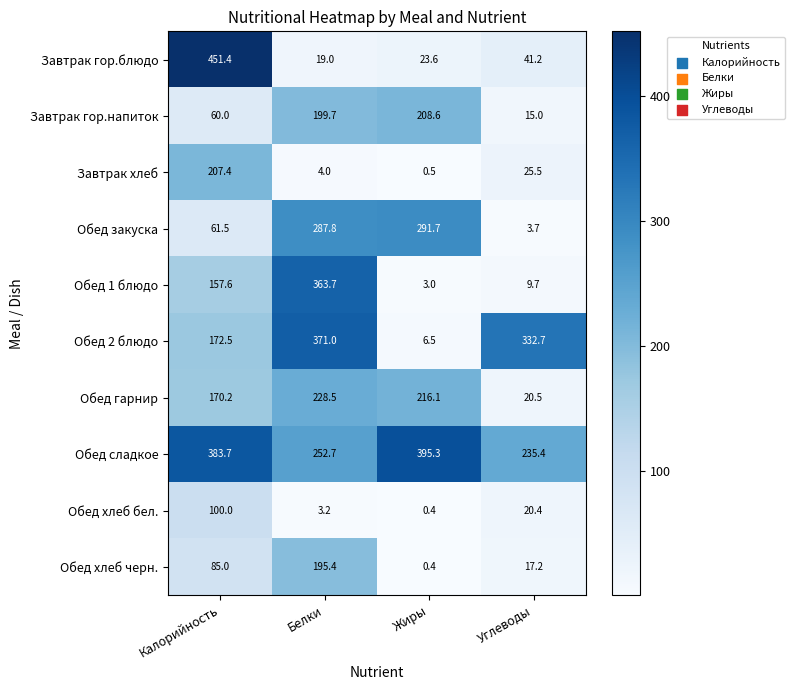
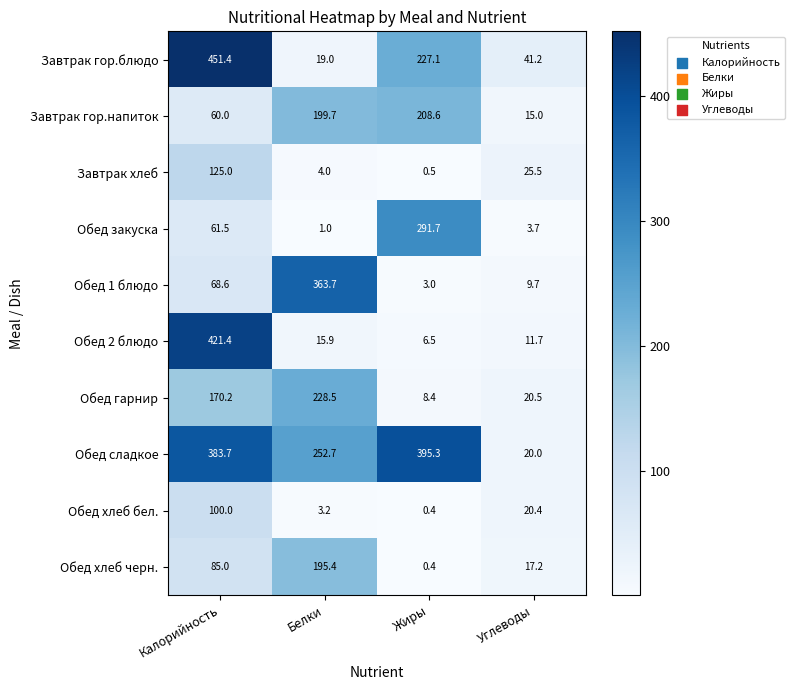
  {
    "Завтрак гор.блюдо": {
      "Калорийность": 451.4,
      "Белки": 19.0,
-     "Жиры": 23.6,
+     "Жиры": 227.1,
      "Углеводы": 41.2
    },
    "Завтрак гор.напиток": {
      "Калорийность": 60.0,
      "Белки": 199.7,
      "Жиры": 208.6,
      "Углеводы": 15.0
    },
    "Завтрак хлеб": {
-     "Калорийность": 207.4,
+     "Калорийность": 125.0,
      "Белки": 4.0,
      "Жиры": 0.5,
      "Углеводы": 25.5
    },
    "Обед закуска": {
      "Калорийность": 61.5,
-     "Белки": 287.8,
+     "Белки": 1.0,
      "Жиры": 291.7,
      "Углеводы": 3.7
    },
    "Обед 1 блюдо": {
-     "Калорийность": 157.6,
+     "Калорийность": 68.6,
      "Белки": 363.7,
      "Жиры": 3.0,
      "Углеводы": 9.7
    },
    "Обед 2 блюдо": {
-     "Калорийность": 172.5,
-     "Белки": 371.0,
+     "Калорийность": 421.4,
+     "Белки": 15.9,
      "Жиры": 6.5,
-     "Углеводы": 332.7
+     "Углеводы": 11.7
    },
    "Обед гарнир": {
      "Калорийность": 170.2,
      "Белки": 228.5,
-     "Жиры": 216.1,
+     "Жиры": 8.4,
      "Углеводы": 20.5
    },
    "Обед сладкое": {
      "Калорийность": 383.7,
      "Белки": 252.7,
      "Жиры": 395.3,
-     "Углеводы": 235.4
+     "Углеводы": 20.0
    },
    "Обед хлеб бел.": {
      "Калорийность": 100.0,
      "Белки": 3.2,
      "Жиры": 0.4,
      "Углеводы": 20.4
    },
    "Обед хлеб черн.": {
      "Калорийность": 85.0,
      "Белки": 195.4,
      "Жиры": 0.4,
      "Углеводы": 17.2
    }
  }
